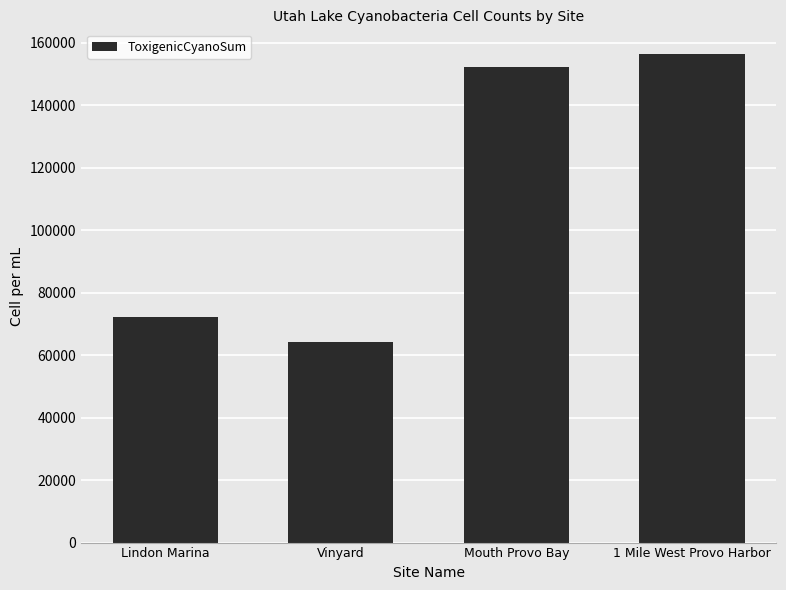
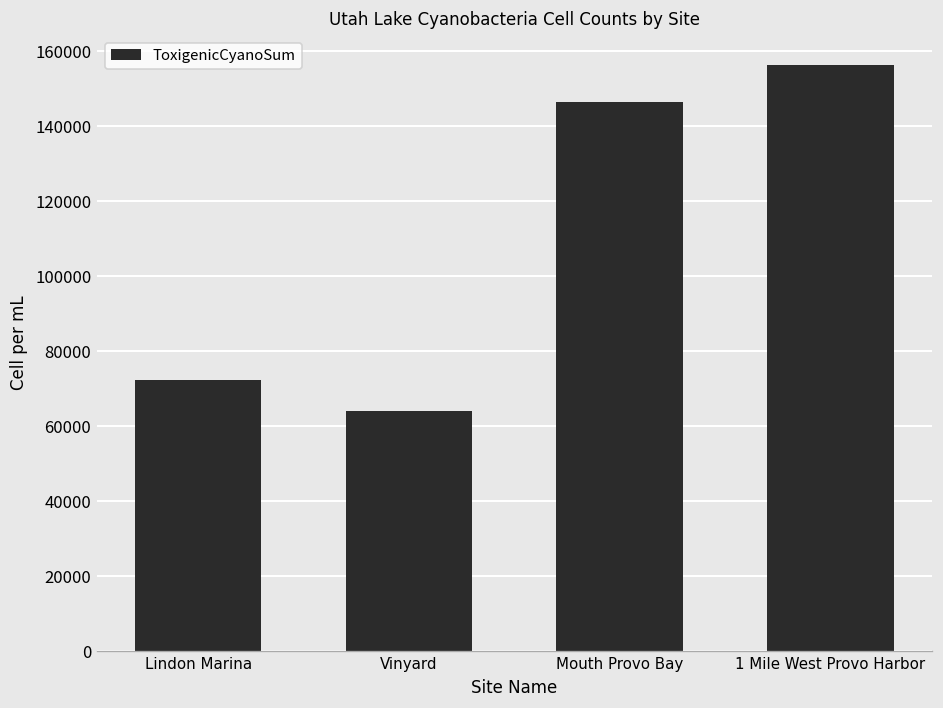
  {
    "Lindon Marina": 72000,
    "Vinyard": 64000,
-   "Mouth Provo Bay": 152000,
+   "Mouth Provo Bay": 146000,
    "1 Mile West Provo Harbor": 157000
  }
